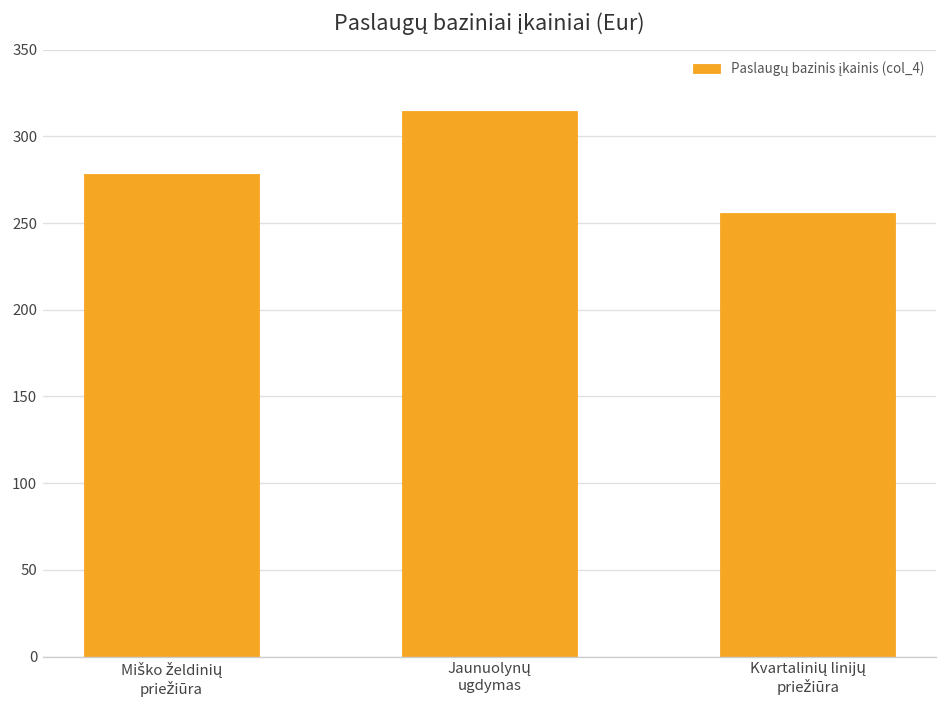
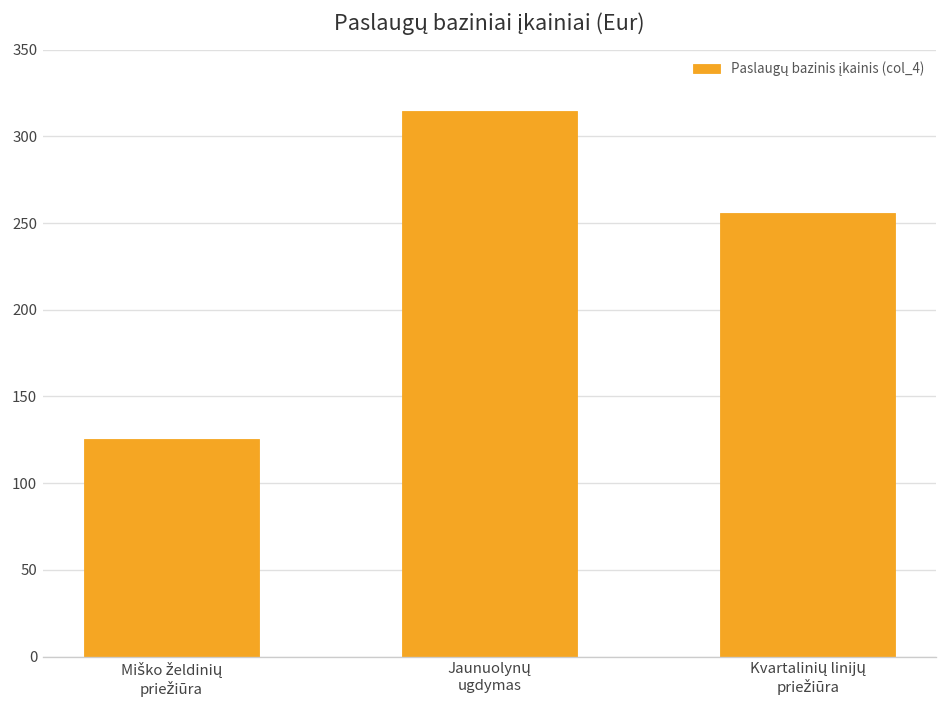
  {
-   "Miško želdinių priežiūra": 278,
+   "Miško želdinių priežiūra": 125,
    "Jaunuolynų ugdymas": 315,
    "Kvartalinių linijų priežiūra": 256
  }
